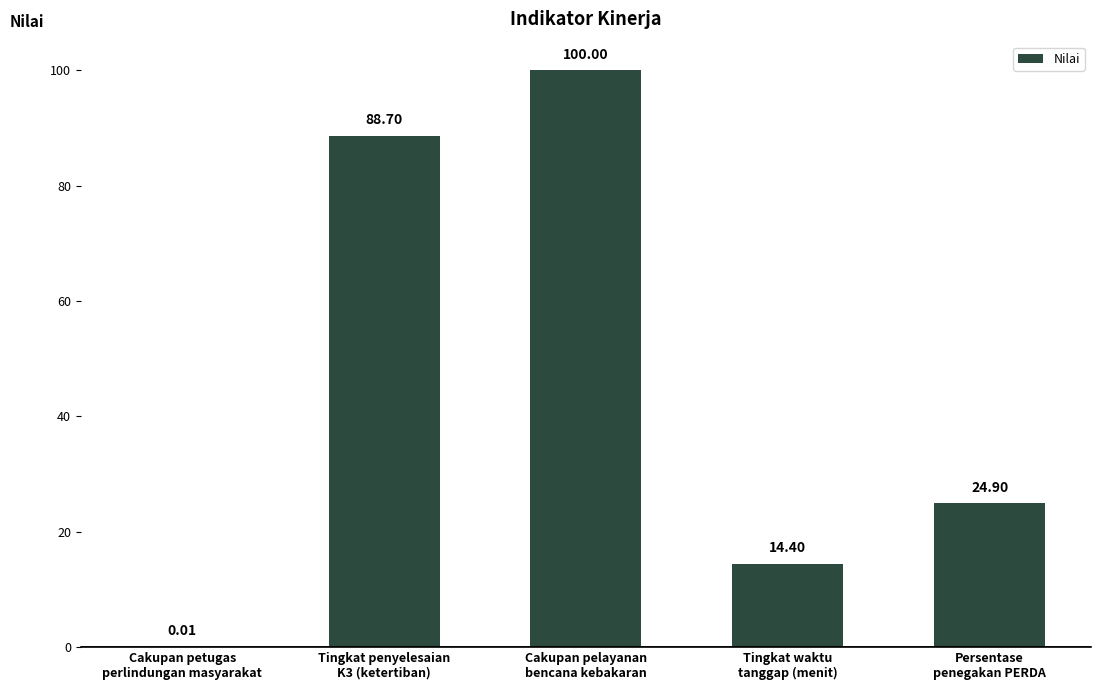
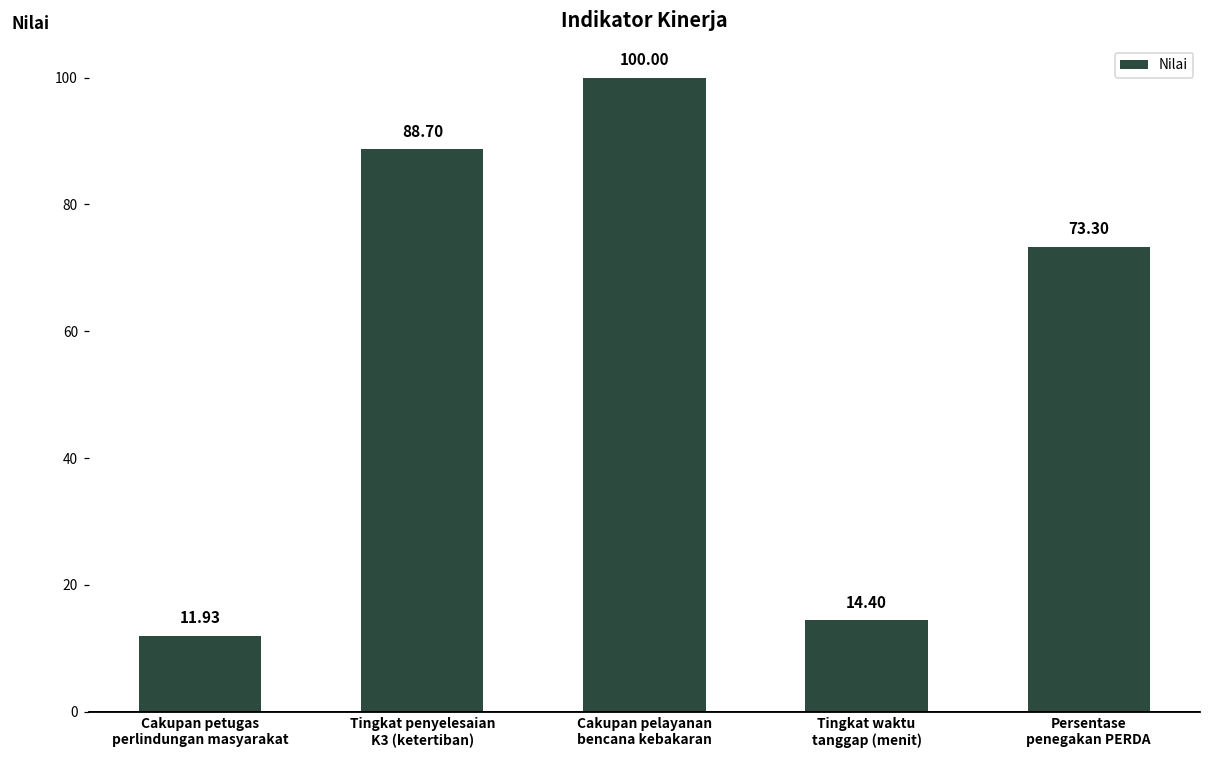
  {
-   "Cakupan petugas perlindungan masyarakat": 0.01,
+   "Cakupan petugas perlindungan masyarakat": 11.93,
    "Tingkat penyelesaian K3 (ketertiban)": 88.70,
    "Cakupan pelayanan bencana kebakaran": 100.00,
    "Tingkat waktu tanggap (menit)": 14.40,
-   "Persentase penegakan PERDA": 24.90
+   "Persentase penegakan PERDA": 73.30
  }
